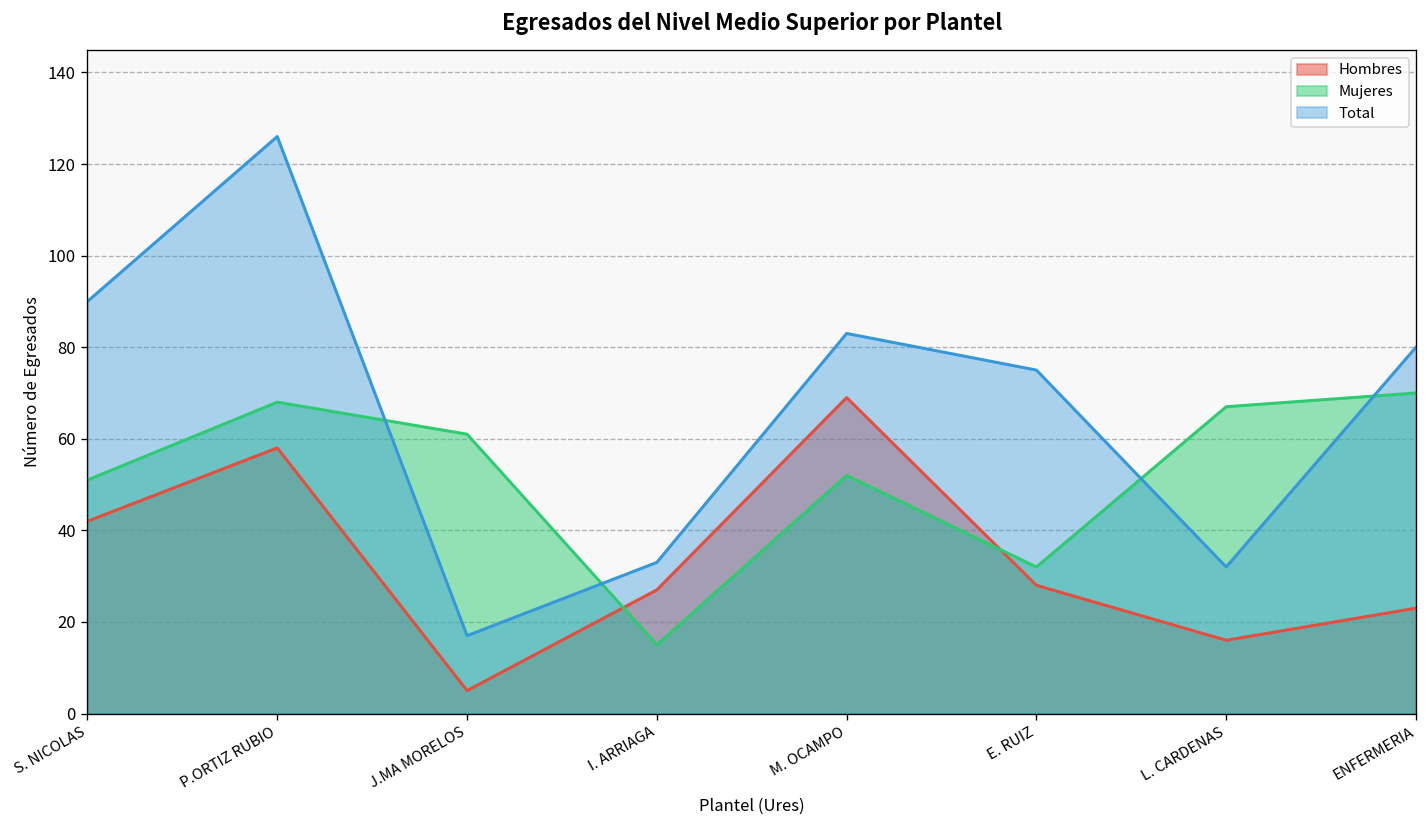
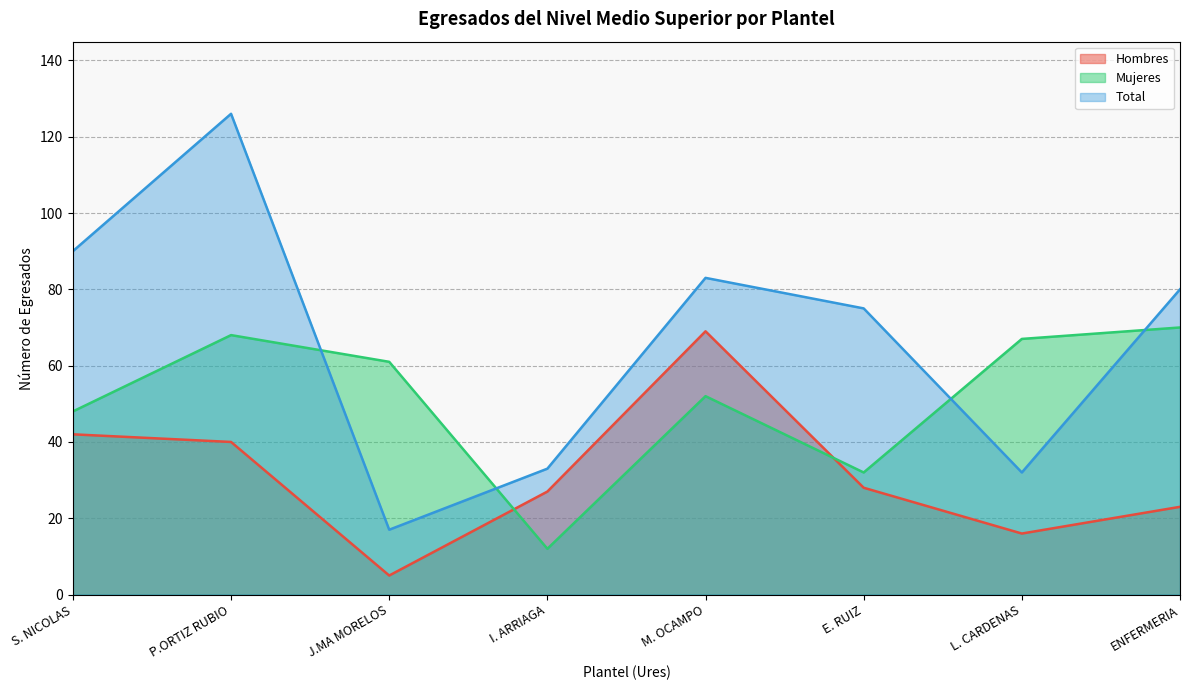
  {
    "Hombres": {
      "S. NICOLAS": 42,
-     "P.ORTIZ RUBIO": 58,
+     "P.ORTIZ RUBIO": 40,
      "J.MA MORELOS": 5,
      "I. ARRIAGA": 27,
      "M. OCAMPO": 69,
      "E. RUIZ": 28,
      "L. CARDENAS": 16,
      "ENFERMERIA": 23
    },
    "Mujeres": {
-     "S. NICOLAS": 51,
+     "S. NICOLAS": 48,
      "P.ORTIZ RUBIO": 68,
      "J.MA MORELOS": 61,
-     "I. ARRIAGA": 15,
+     "I. ARRIAGA": 12,
      "M. OCAMPO": 52,
      "E. RUIZ": 32,
      "L. CARDENAS": 67,
      "ENFERMERIA": 70
    },
    "Total": {
      "S. NICOLAS": 90,
      "P.ORTIZ RUBIO": 126,
      "J.MA MORELOS": 17,
      "I. ARRIAGA": 33,
      "M. OCAMPO": 83,
      "E. RUIZ": 75,
      "L. CARDENAS": 32,
      "ENFERMERIA": 80
    }
  }
